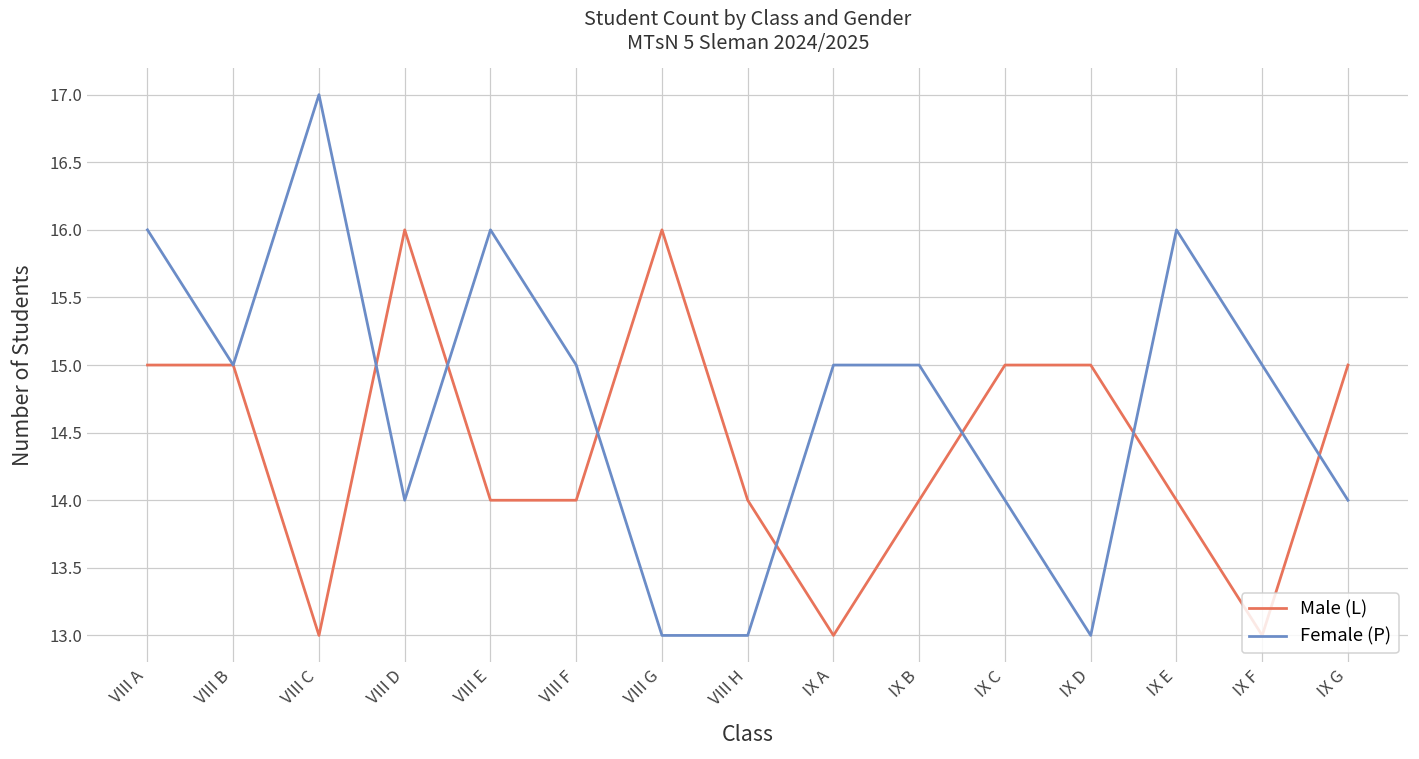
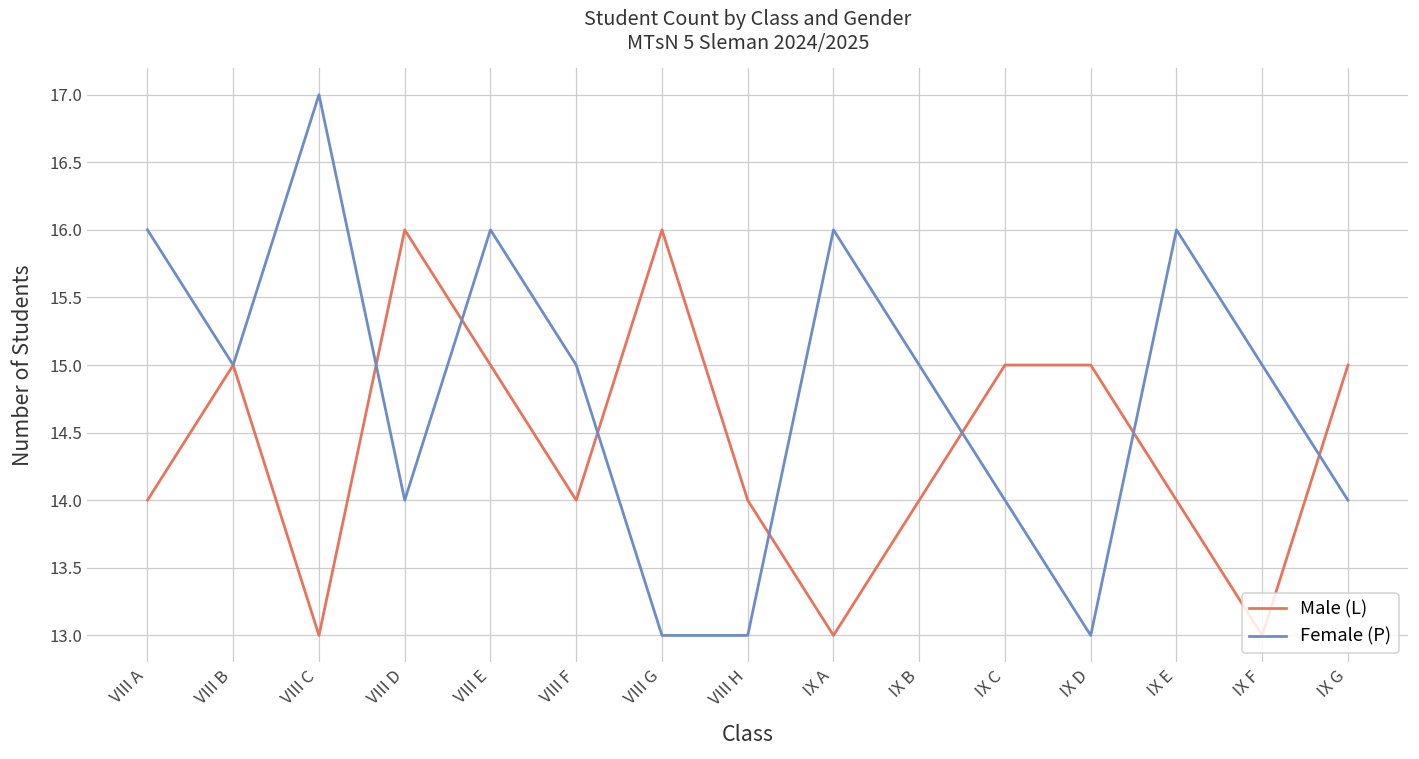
  {
    "Male (L)": {
-     "VIII A": 15,
+     "VIII A": 14,
      "VIII C": 13,
      "VIII D": 16,
-     "VIII E": 14,
+     "VIII E": 15,
      "VIII F": 14,
      "VIII G": 16,
      "VIII H": 14,
      "IX A": 13,
      "IX B": 14,
      "IX C": 15,
      "IX D": 15,
      "IX E": 14,
      "IX G": 15
    },
    "Female (P)": {
      "VIII A": 16,
      "VIII C": 17,
      "VIII D": 14,
      "VIII E": 16,
      "VIII F": 15,
      "VIII G": 13,
      "VIII H": 13,
-     "IX A": 15,
+     "IX A": 16,
      "IX B": 15,
      "IX C": 14,
      "IX D": 13,
      "IX E": 16,
      "IX F": 15,
      "IX G": 14
    }
  }
